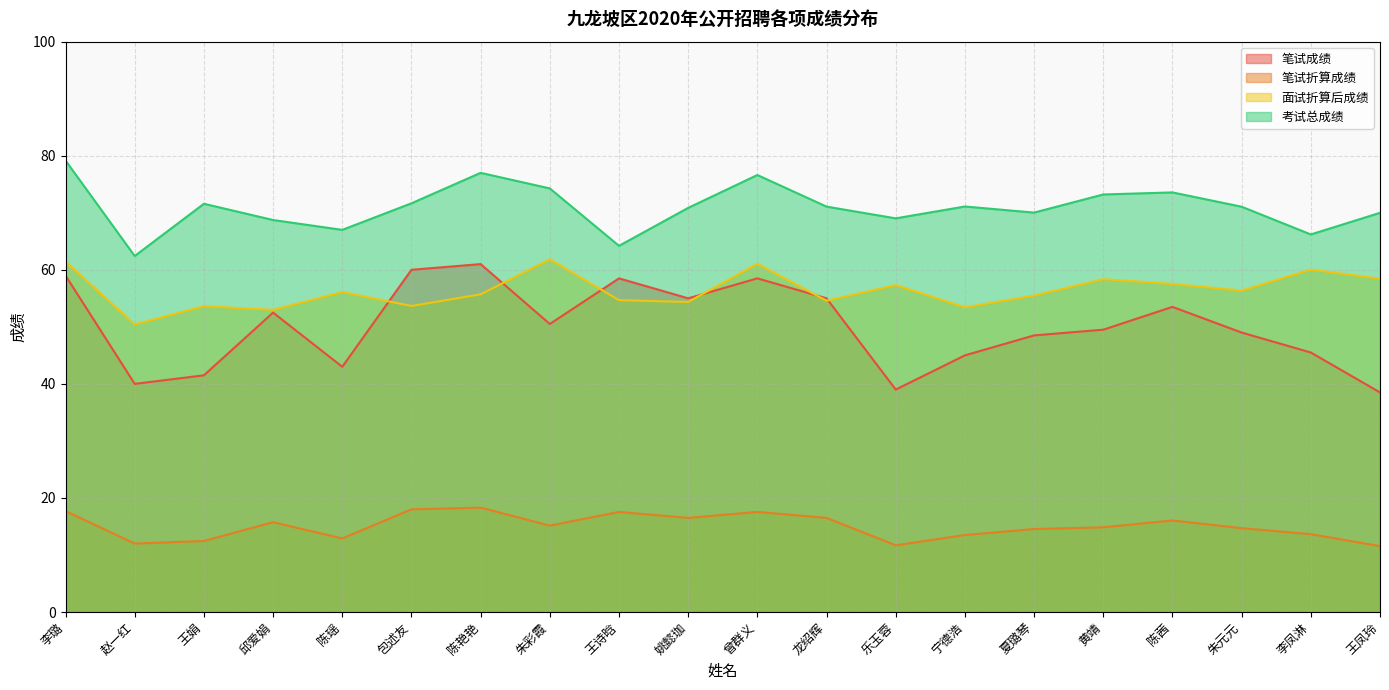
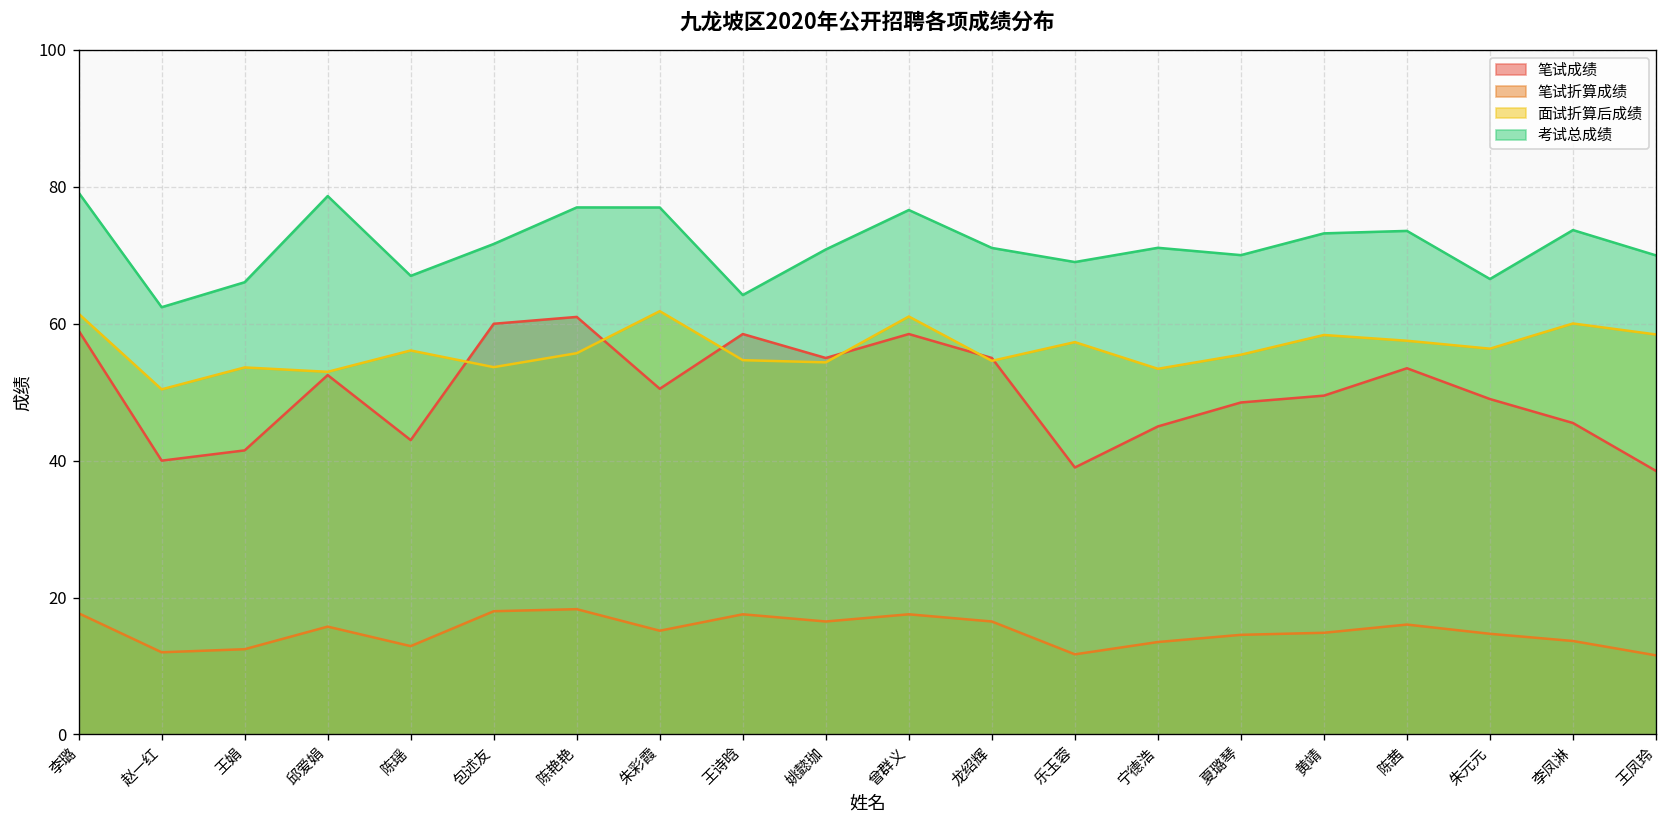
  {
    "考试总成绩": {
      "李璐": 79,
      "赵一红": 62,
-     "王娟": 72,
-     "邱爱娟": 69,
+     "王娟": 66,
+     "邱爱娟": 79,
      "陈瑶": 67,
      "包述友": 72,
      "陈艳艳": 77,
-     "朱彩霞": 74,
+     "朱彩霞": 77,
      "王诗晗": 64,
      "姚懿珈": 71,
      "曾群义": 77,
      "龙绍辉": 71,
      "乐玉蓉": 69,
      "宁德浩": 71,
      "夏璐琴": 70,
      "黄靖": 73,
      "陈茜": 74,
-     "朱元元": 71,
-     "李凤淋": 66,
+     "朱元元": 67,
+     "李凤淋": 74,
      "王凤玲": 70
    }
  }
